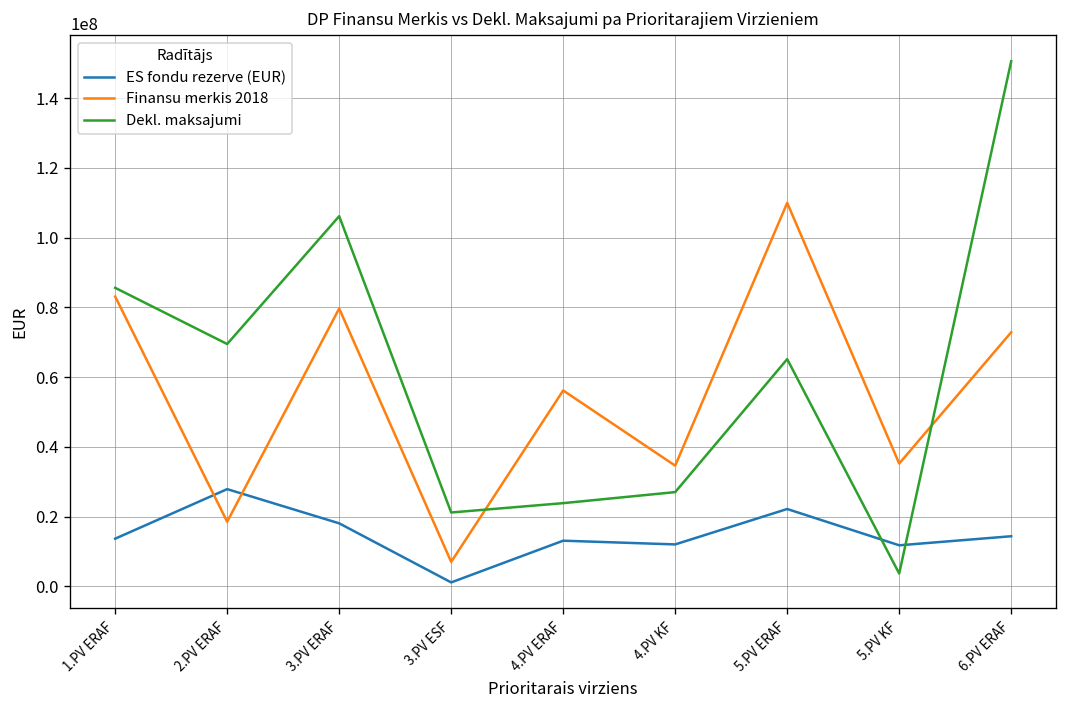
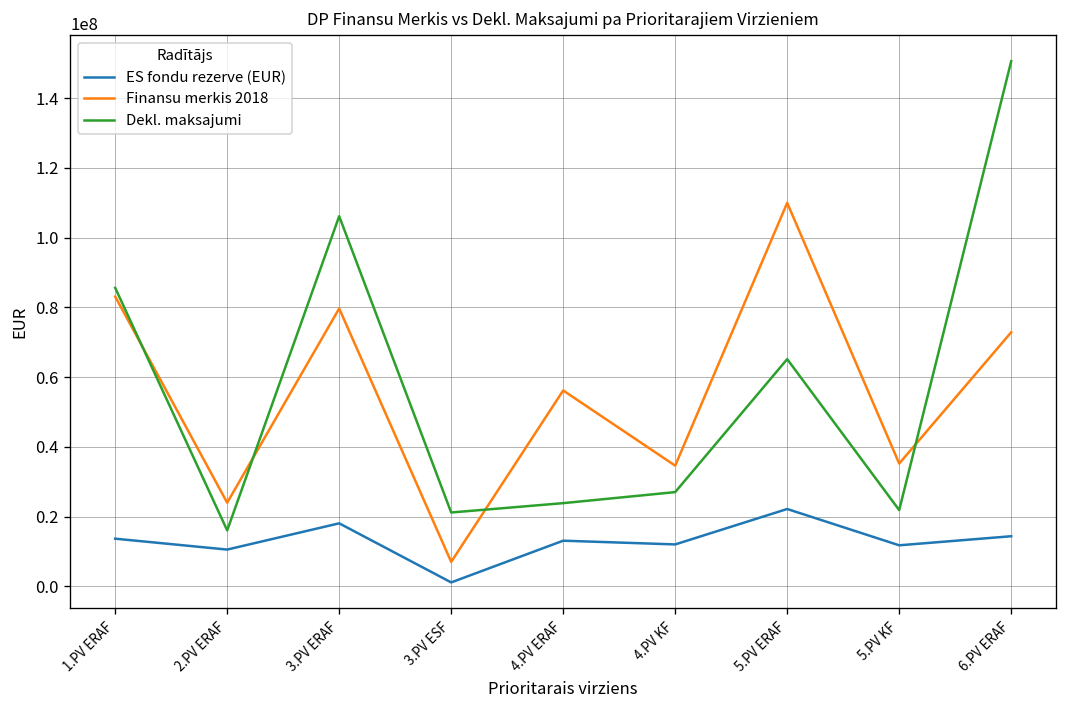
  {
    "ES fondu rezerve (EUR)": {
      "1.PV ERAF": 14000000,
-     "2.PV ERAF": 28000000,
+     "2.PV ERAF": 11000000,
      "3.PV ERAF": 18000000,
      "3.PV ESF": 1000000,
      "4.PV ERAF": 13000000,
      "4.PV KF": 12000000,
      "5.PV ERAF": 22000000,
      "5.PV KF": 12000000,
      "6.PV ERAF": 14000000
    },
    "Finansu merkis 2018": {
      "1.PV ERAF": 83000000,
-     "2.PV ERAF": 19000000,
+     "2.PV ERAF": 24000000,
      "3.PV ERAF": 80000000,
      "3.PV ESF": 7000000,
      "4.PV ERAF": 56000000,
      "4.PV KF": 35000000,
      "5.PV ERAF": 110000000,
      "5.PV KF": 35000000,
      "6.PV ERAF": 73000000
    },
    "Dekl. maksajumi": {
      "1.PV ERAF": 86000000,
-     "2.PV ERAF": 69000000,
+     "2.PV ERAF": 16000000,
      "3.PV ERAF": 106000000,
      "3.PV ESF": 21000000,
      "4.PV ERAF": 24000000,
      "4.PV KF": 27000000,
      "5.PV ERAF": 65000000,
-     "5.PV KF": 4000000,
+     "5.PV KF": 22000000,
      "6.PV ERAF": 151000000
    }
  }
